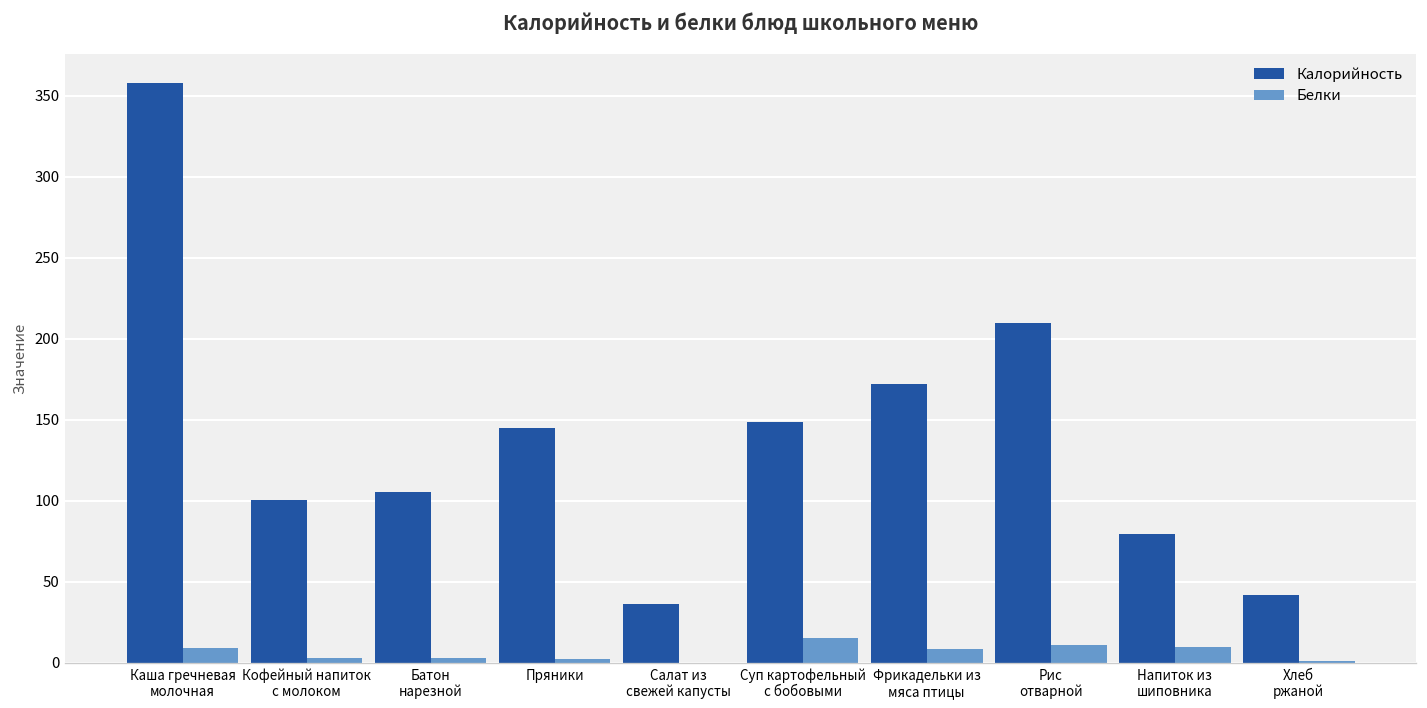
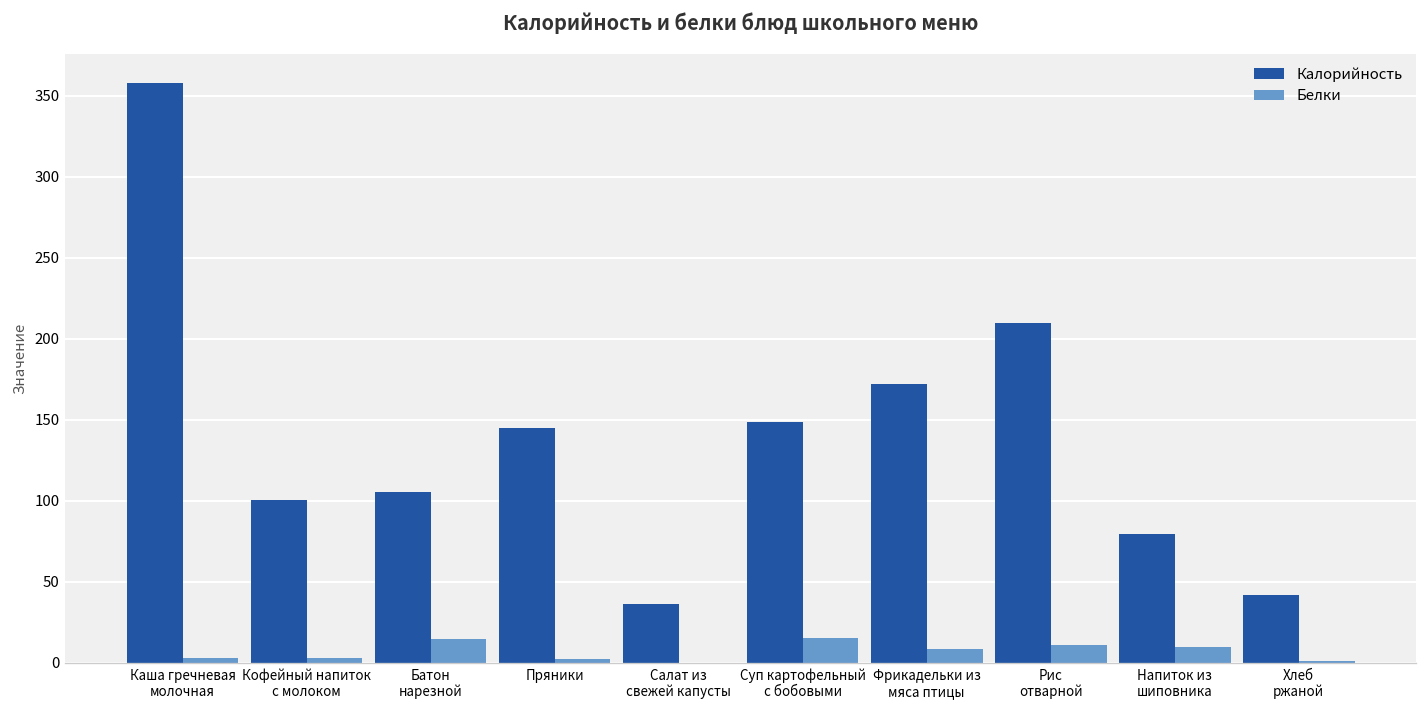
  {
    "Калорийность": {
      "Каша гречневая молочная": 358,
      "Кофейный напиток с молоком": 101,
      "Батон нарезной": 106,
      "Пряники": 145,
      "Салат из свежей капусты": 36,
      "Суп картофельный с бобовыми": 148,
      "Фрикадельки из мяса птицы": 172,
      "Рис отварной": 210,
      "Напиток из шиповника": 79,
      "Хлеб ржаной": 42
    },
    "Белки": {
-     "Каша гречневая молочная": 9,
+     "Каша гречневая молочная": 3,
      "Кофейный напиток с молоком": 3,
-     "Батон нарезной": 3,
+     "Батон нарезной": 15,
      "Пряники": 2,
      "Суп картофельный с бобовыми": 16,
      "Фрикадельки из мяса птицы": 9,
      "Рис отварной": 11,
      "Напиток из шиповника": 10
    }
  }
